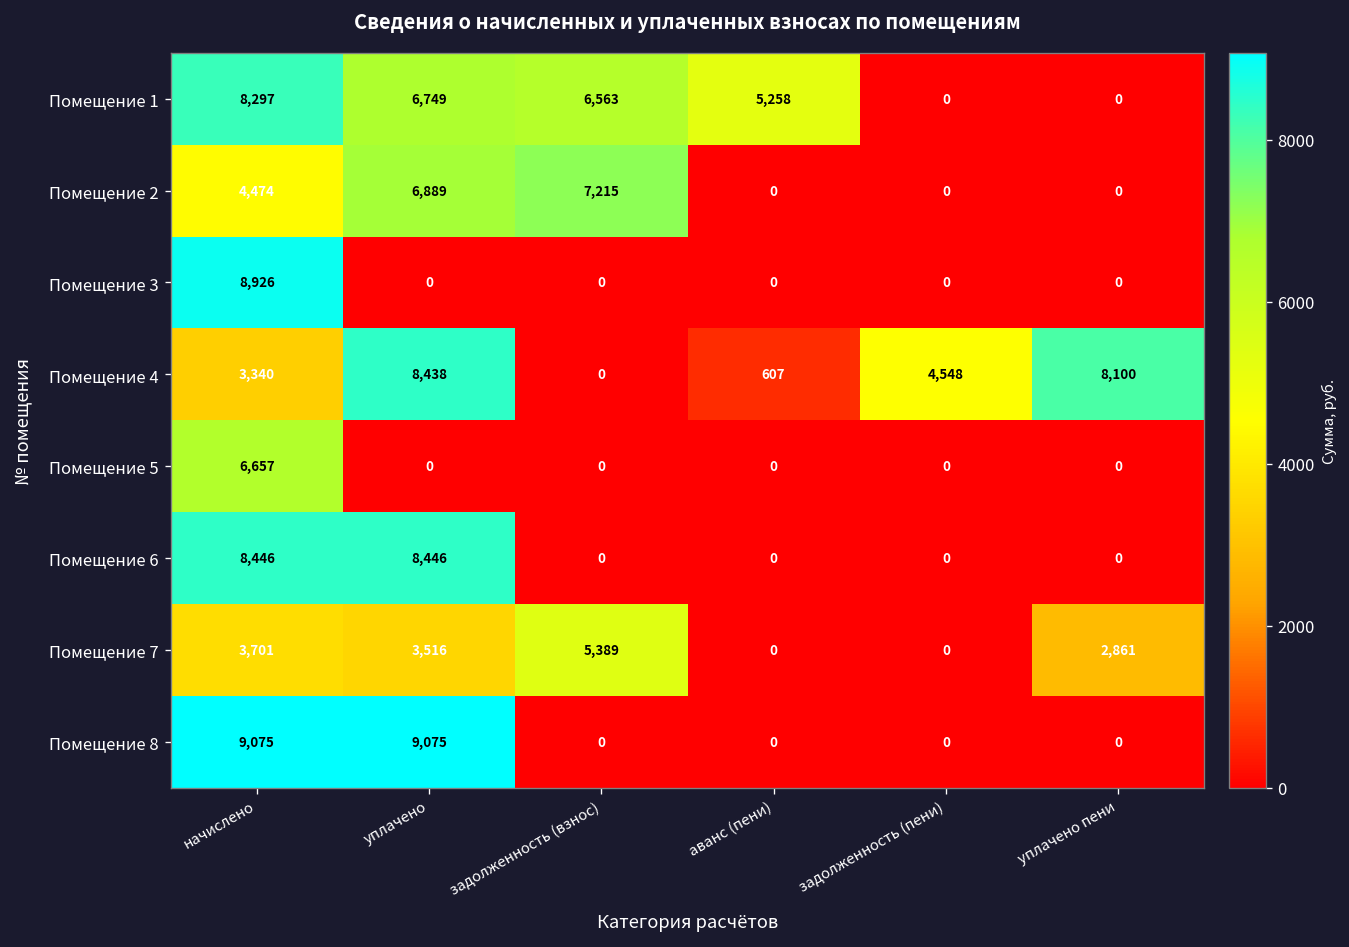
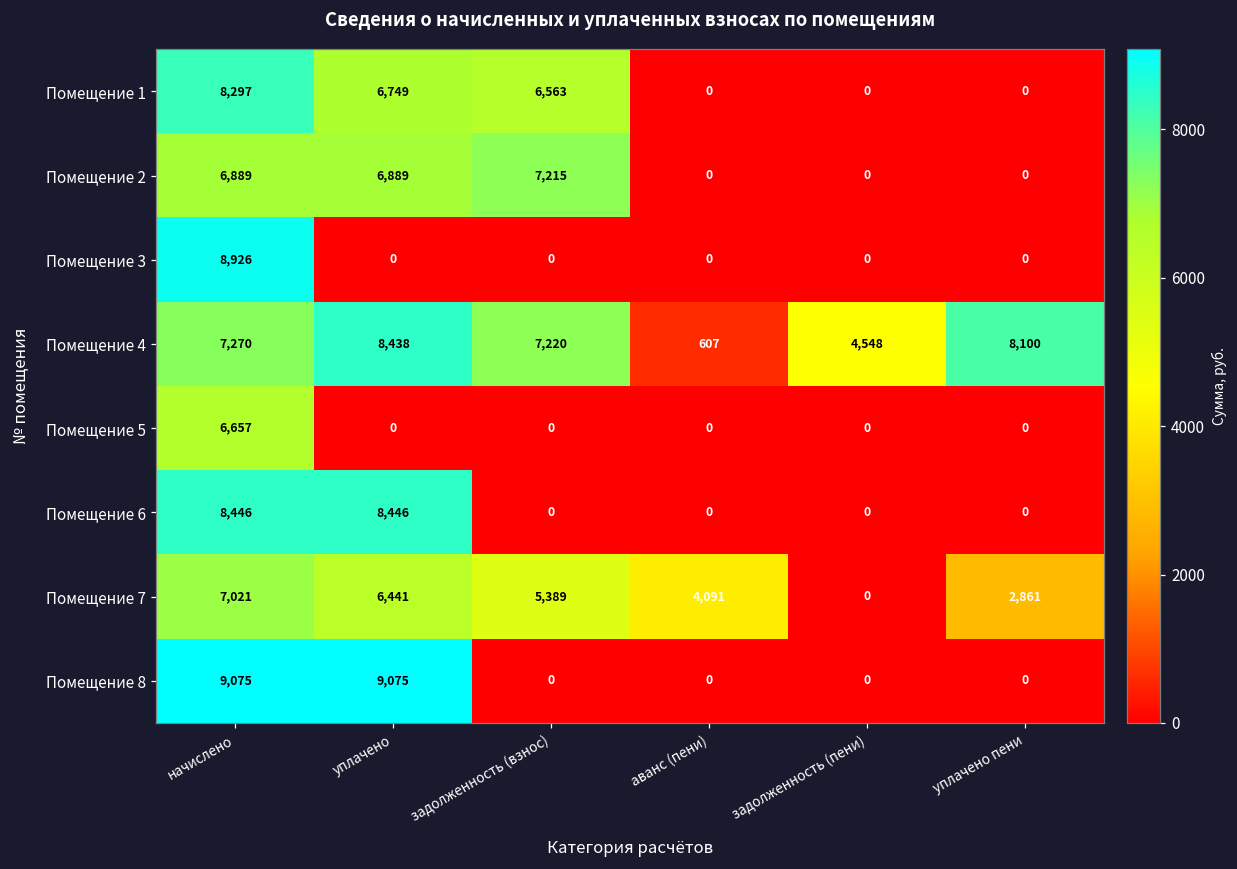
  {
    "Помещение 1": {
      "начислено": "8,297",
      "уплачено": "6,749",
      "задолженность (взнос)": "6,563",
-     "аванс (пени)": "5,258",
+     "аванс (пени)": "0",
      "задолженность (пени)": "0",
      "уплачено пени": "0"
    },
    "Помещение 2": {
-     "начислено": "4,474",
+     "начислено": "6,889",
      "уплачено": "6,889",
      "задолженность (взнос)": "7,215",
      "аванс (пени)": "0",
      "задолженность (пени)": "0",
      "уплачено пени": "0"
    },
    "Помещение 3": {
      "начислено": "8,926",
      "уплачено": "0",
      "задолженность (взнос)": "0",
      "аванс (пени)": "0",
      "задолженность (пени)": "0",
      "уплачено пени": "0"
    },
    "Помещение 4": {
-     "начислено": "3,340",
+     "начислено": "7,270",
      "уплачено": "8,438",
-     "задолженность (взнос)": "0",
+     "задолженность (взнос)": "7,220",
      "аванс (пени)": "607",
      "задолженность (пени)": "4,548",
      "уплачено пени": "8,100"
    },
    "Помещение 5": {
      "начислено": "6,657",
      "уплачено": "0",
      "задолженность (взнос)": "0",
      "аванс (пени)": "0",
      "задолженность (пени)": "0",
      "уплачено пени": "0"
    },
    "Помещение 6": {
      "начислено": "8,446",
      "уплачено": "8,446",
      "задолженность (взнос)": "0",
      "аванс (пени)": "0",
      "задолженность (пени)": "0",
      "уплачено пени": "0"
    },
    "Помещение 7": {
-     "начислено": "3,701",
-     "уплачено": "3,516",
+     "начислено": "7,021",
+     "уплачено": "6,441",
      "задолженность (взнос)": "5,389",
-     "аванс (пени)": "0",
+     "аванс (пени)": "4,091",
      "задолженность (пени)": "0",
      "уплачено пени": "2,861"
    },
    "Помещение 8": {
      "начислено": "9,075",
      "уплачено": "9,075",
      "задолженность (взнос)": "0",
      "аванс (пени)": "0",
      "задолженность (пени)": "0",
      "уплачено пени": "0"
    }
  }
